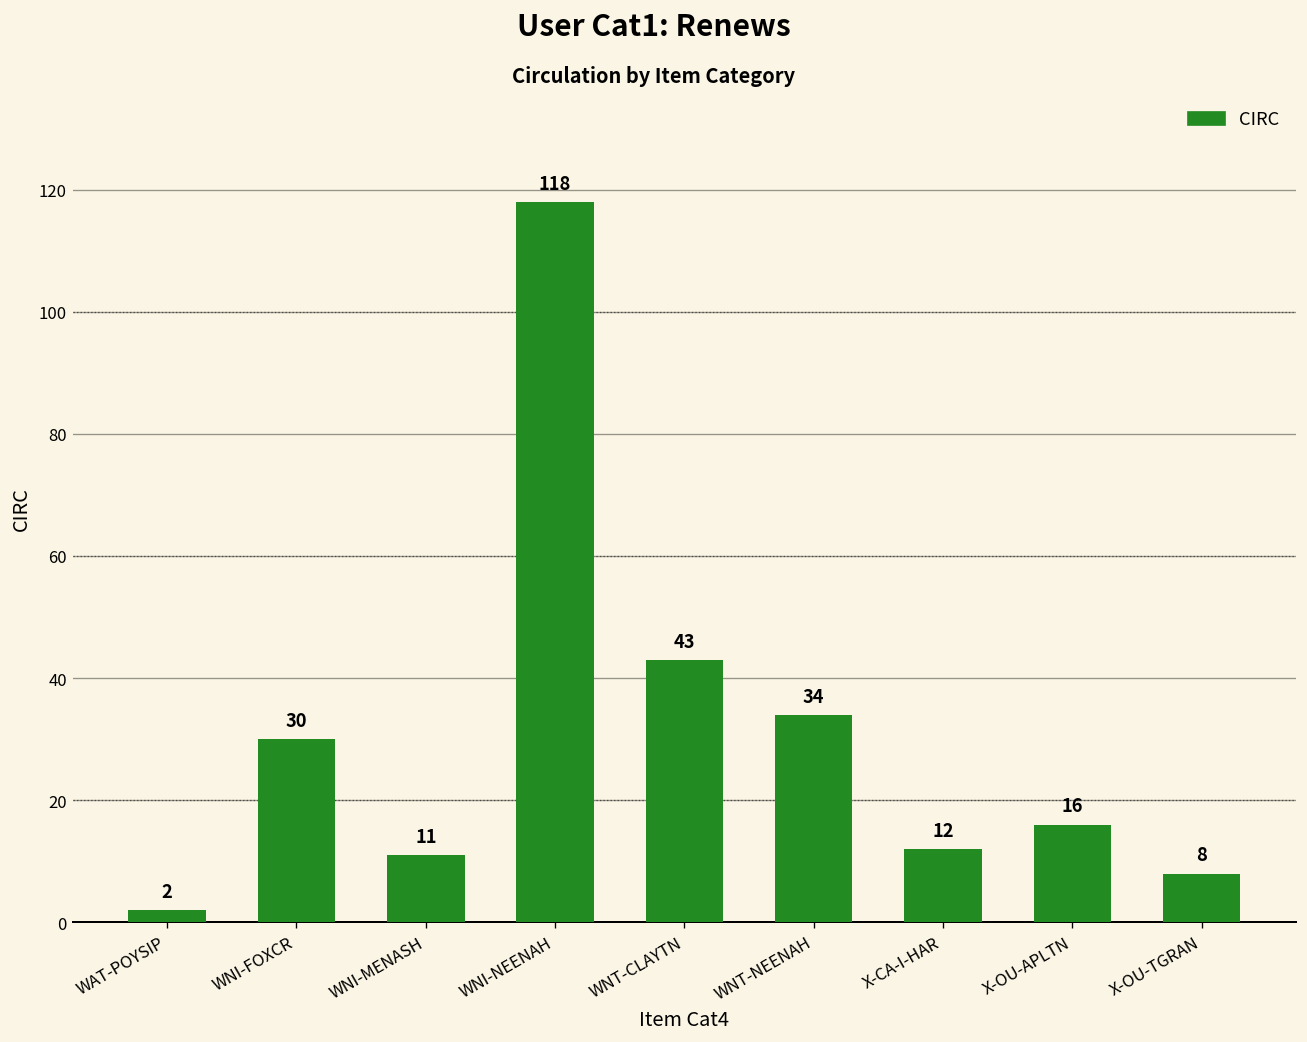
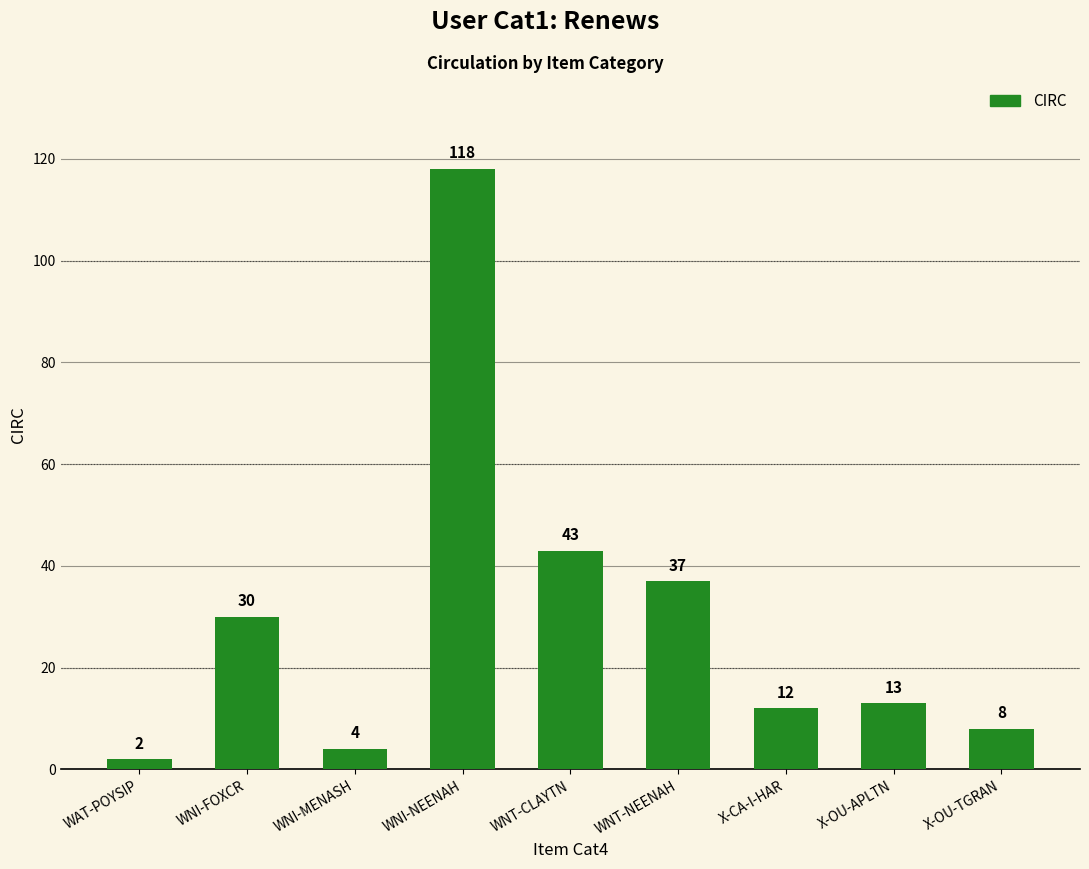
  {
    "WAT-POYSIP": 2,
    "WNI-FOXCR": 30,
-   "WNI-MENASH": 11,
+   "WNI-MENASH": 4,
    "WNI-NEENAH": 118,
    "WNT-CLAYTN": 43,
-   "WNT-NEENAH": 34,
+   "WNT-NEENAH": 37,
    "X-CA-I-HAR": 12,
-   "X-OU-APLTN": 16,
+   "X-OU-APLTN": 13,
    "X-OU-TGRAN": 8
  }
